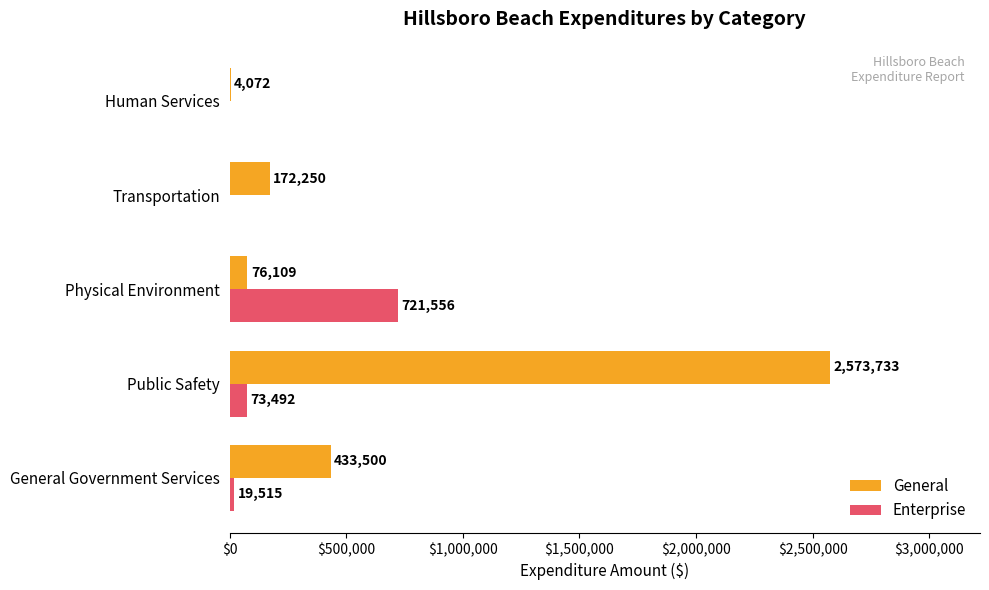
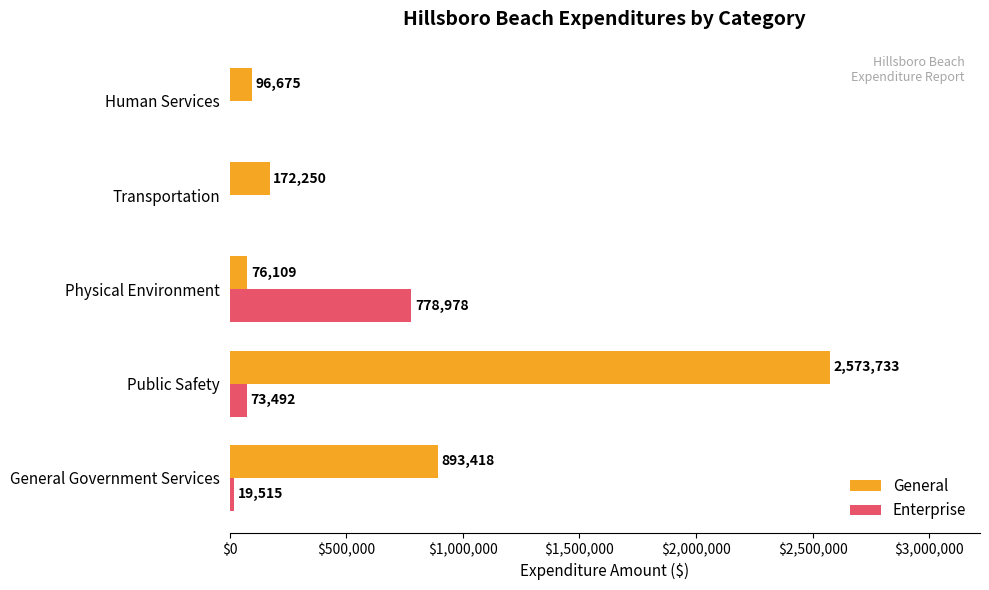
  {
    "General": {
-     "Human Services": "4,072",
+     "Human Services": "96,675",
      "Transportation": "172,250",
      "Physical Environment": "76,109",
      "Public Safety": "2,573,733",
-     "General Government Services": "433,500"
+     "General Government Services": "893,418"
    },
    "Enterprise": {
-     "Physical Environment": "721,556",
+     "Physical Environment": "778,978",
      "Public Safety": "73,492",
      "General Government Services": "19,515"
    }
  }
